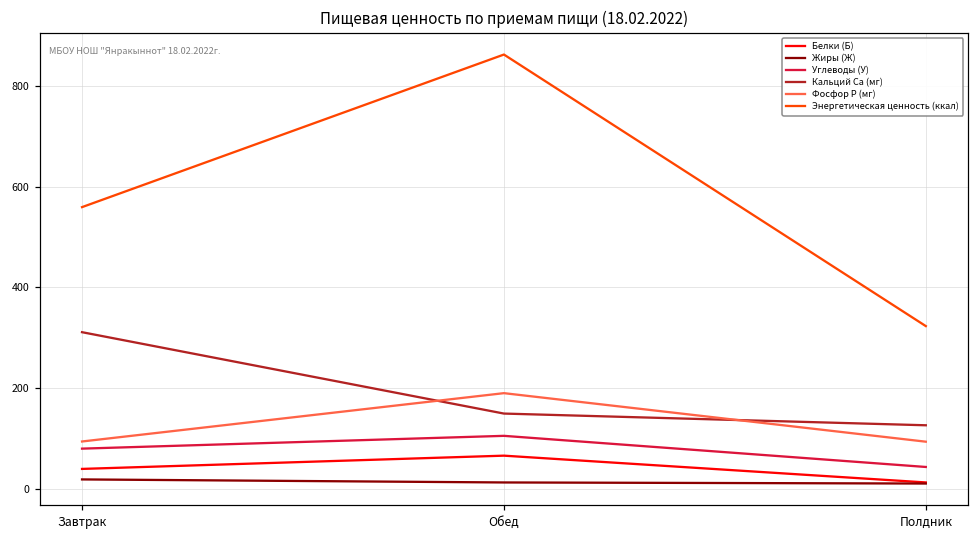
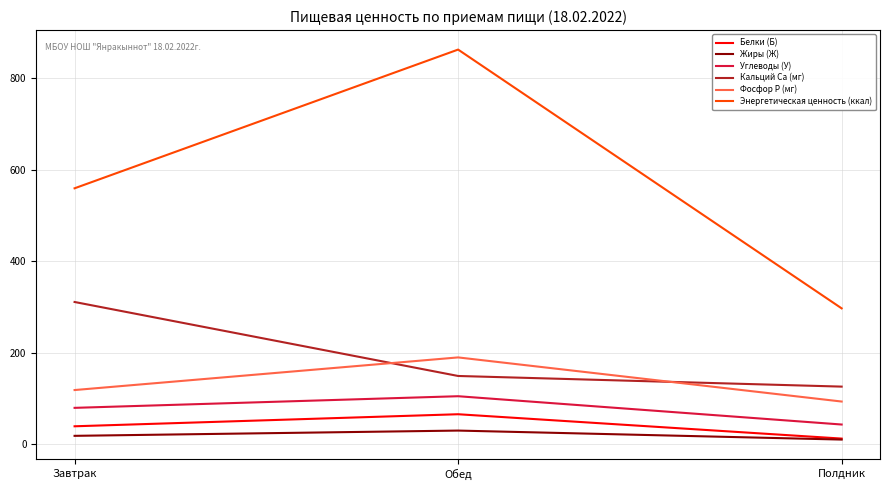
  {
    "Белки (Б)": {
      "Завтрак": 40,
      "Обед": 70
    },
    "Жиры (Ж)": {
      "Завтрак": 20,
-     "Обед": 10
+     "Обед": 30
    },
    "Фосфор P (мг)": {
-     "Завтрак": 90,
+     "Завтрак": 120,
      "Обед": 190,
      "Полдник": 90
    },
    "Энергетическая ценность (ккал)": {
      "Завтрак": 560,
      "Обед": 860,
-     "Полдник": 320
+     "Полдник": 300
    }
  }
